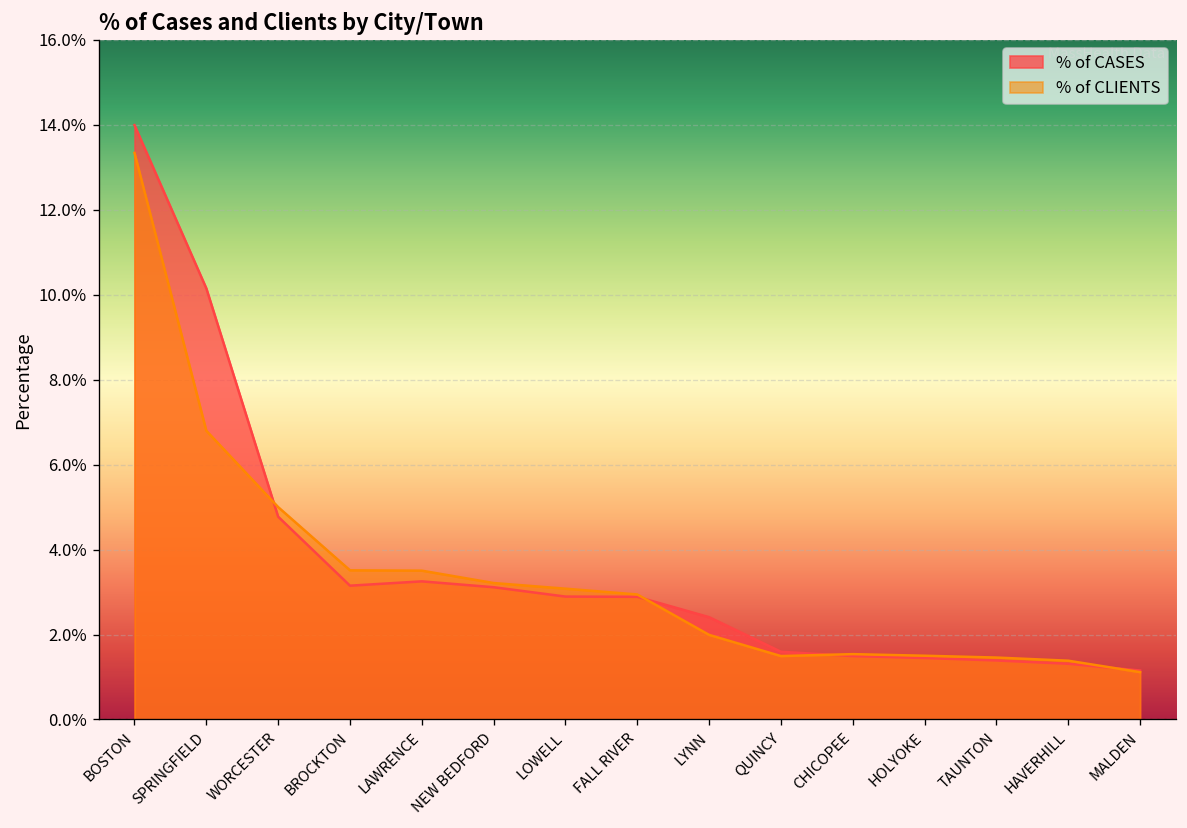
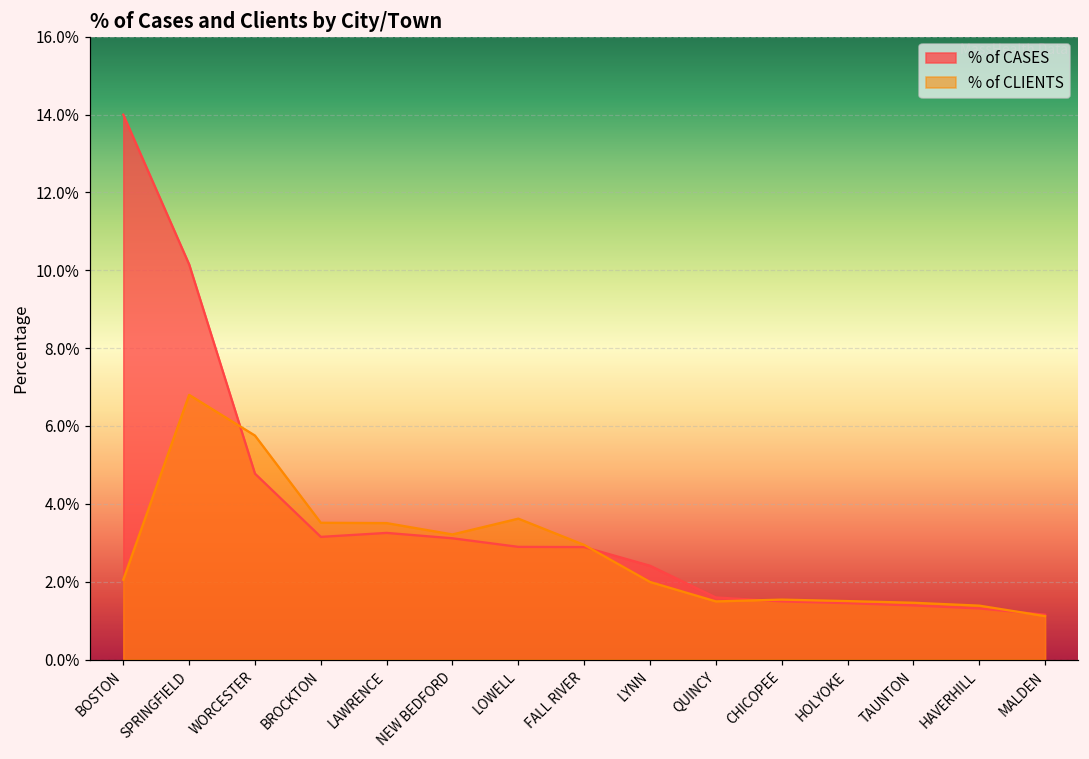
  {
    "% of CASES": {
      "BOSTON": "14.0%",
      "SPRINGFIELD": "10.2%",
      "WORCESTER": "4.8%",
      "BROCKTON": "3.2%",
      "LAWRENCE": "3.3%",
      "NEW BEDFORD": "3.1%",
      "LOWELL": "2.9%",
      "LYNN": "2.4%",
      "QUINCY": "1.6%"
    },
    "% of CLIENTS": {
-     "BOSTON": "13.3%",
+     "BOSTON": "2.1%",
      "SPRINGFIELD": "6.8%",
-     "WORCESTER": "5.0%",
+     "WORCESTER": "5.8%",
      "BROCKTON": "3.5%",
      "LAWRENCE": "3.5%",
      "NEW BEDFORD": "3.2%",
-     "LOWELL": "3.1%",
+     "LOWELL": "3.6%",
      "LYNN": "2.0%",
      "QUINCY": "1.5%"
    }
  }
